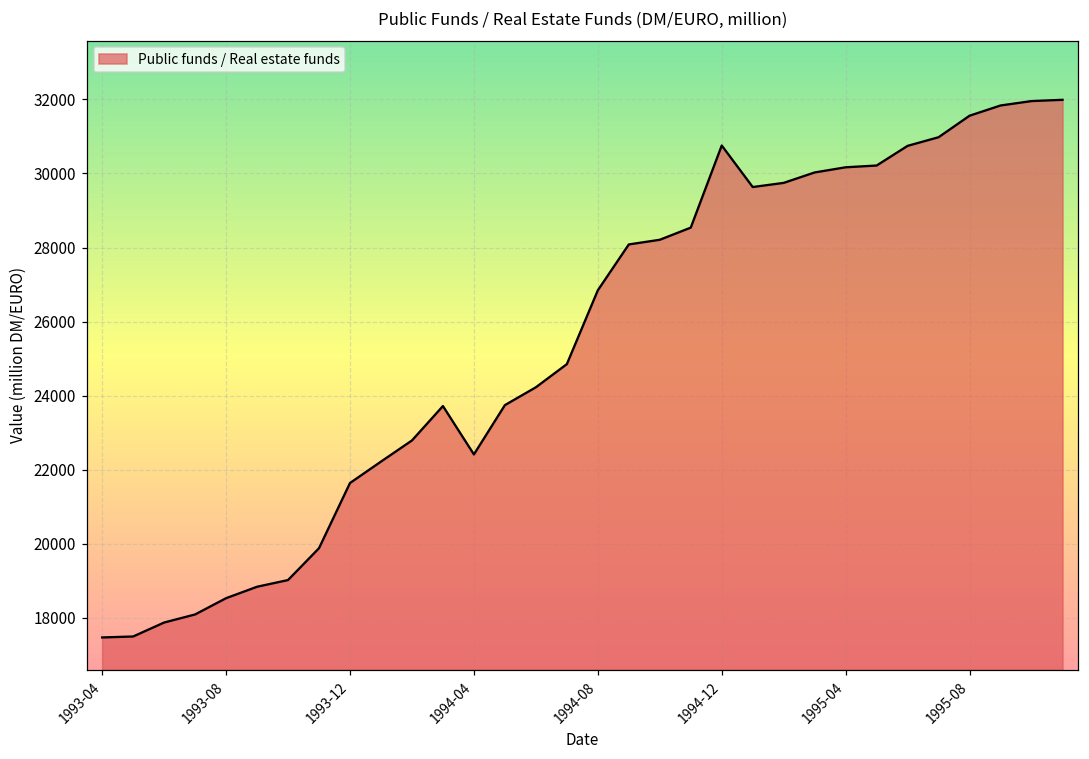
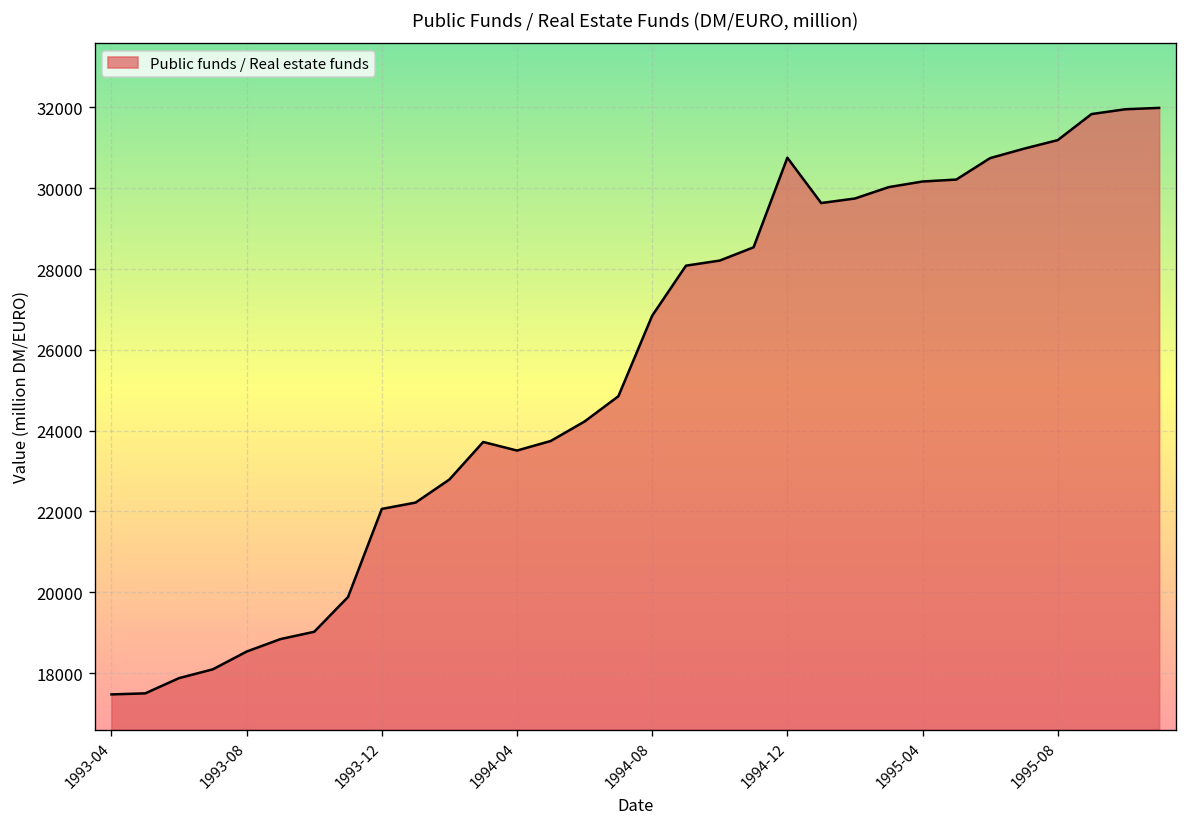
  {
    "1993-04": 17500,
    "1993-08": 18500,
-   "1993-12": 21600,
-   "1994-04": 22400,
+   "1993-12": 22100,
+   "1994-04": 23500,
    "1994-08": 26800,
    "1994-12": 30800,
    "1995-04": 30200,
-   "1995-08": 31600
+   "1995-08": 31200
  }
